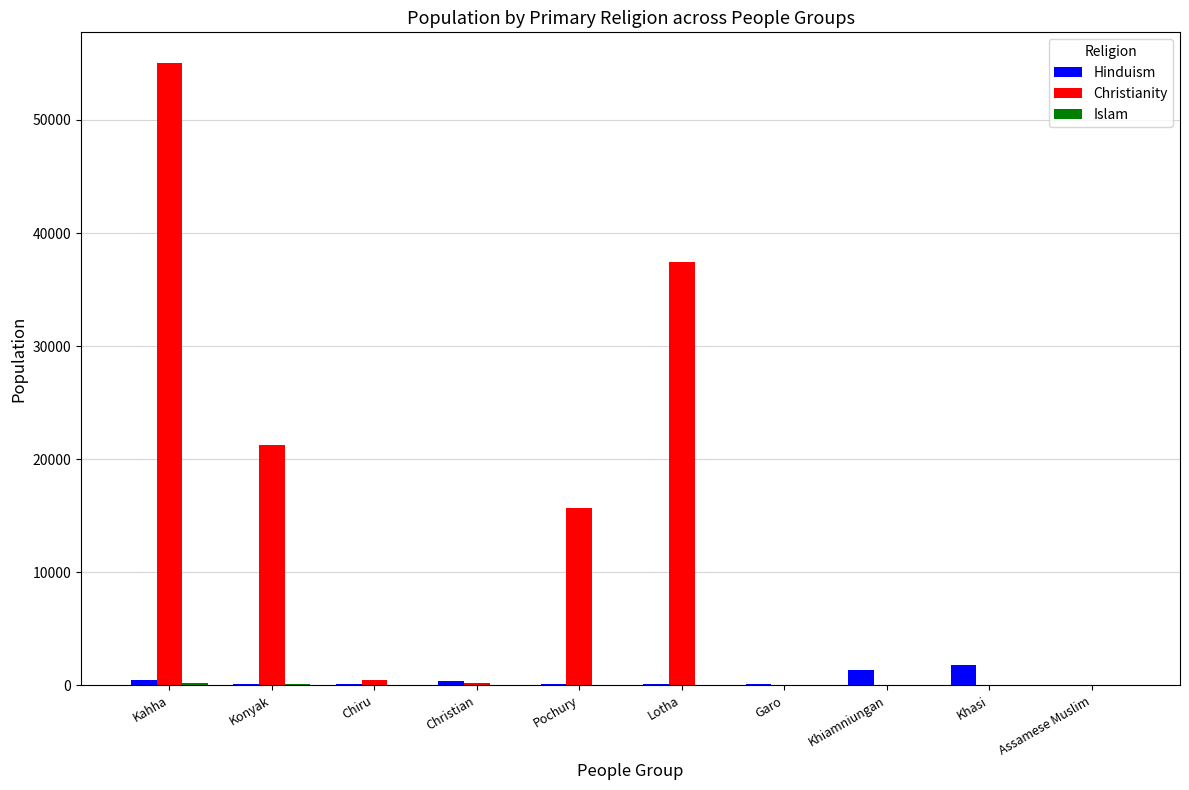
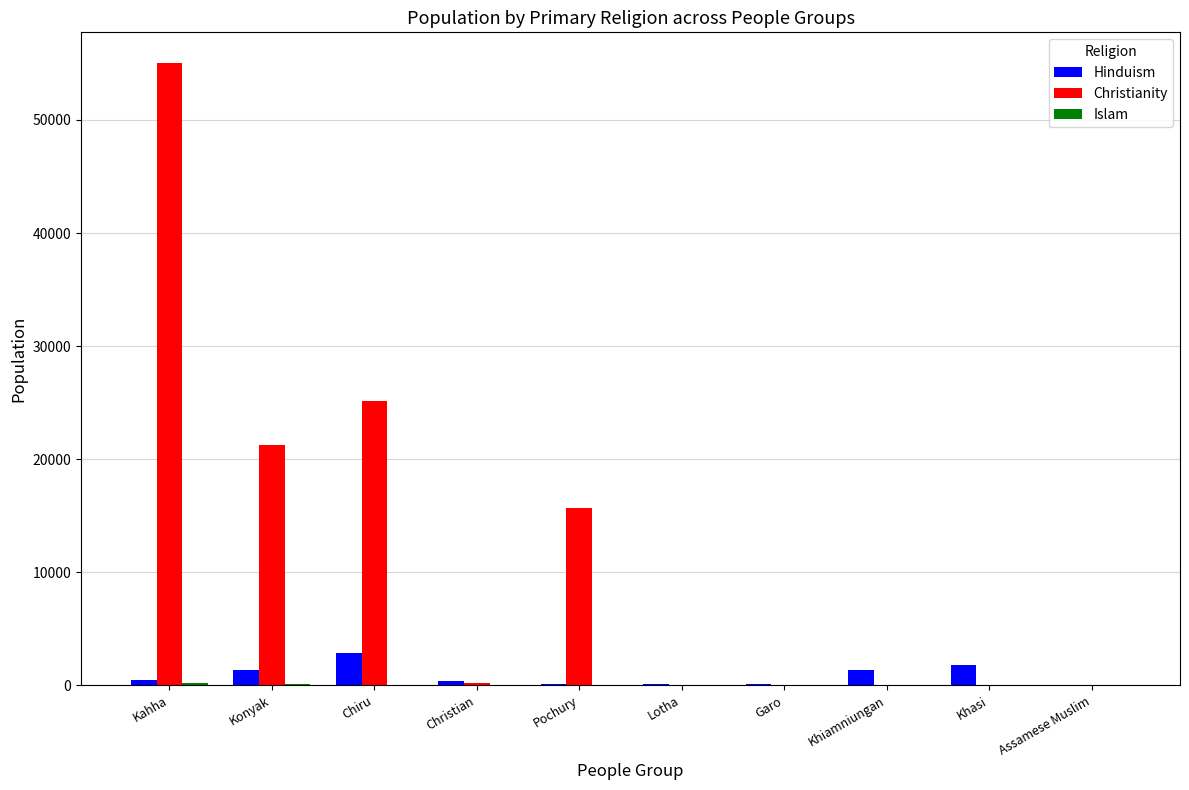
  {
    "Hinduism": {
      "Kahha": 500,
-     "Konyak": 100,
-     "Chiru": 100,
+     "Konyak": 1400,
+     "Chiru": 2900,
      "Christian": 400,
      "Khiamniungan": 1400,
      "Khasi": 1800
    },
    "Christianity": {
      "Kahha": 55000,
      "Konyak": 21200,
-     "Chiru": 500,
+     "Chiru": 25100,
      "Pochury": 15700,
-     "Lotha": 37400
+     "Lotha": 100
    },
    "Islam": {
      "Christian": 0,
      "Pochury": 0,
      "Lotha": 0,
      "Garo": 0,
      "Khiamniungan": 0,
      "Khasi": 0,
      "Assamese Muslim": 0
    }
  }
